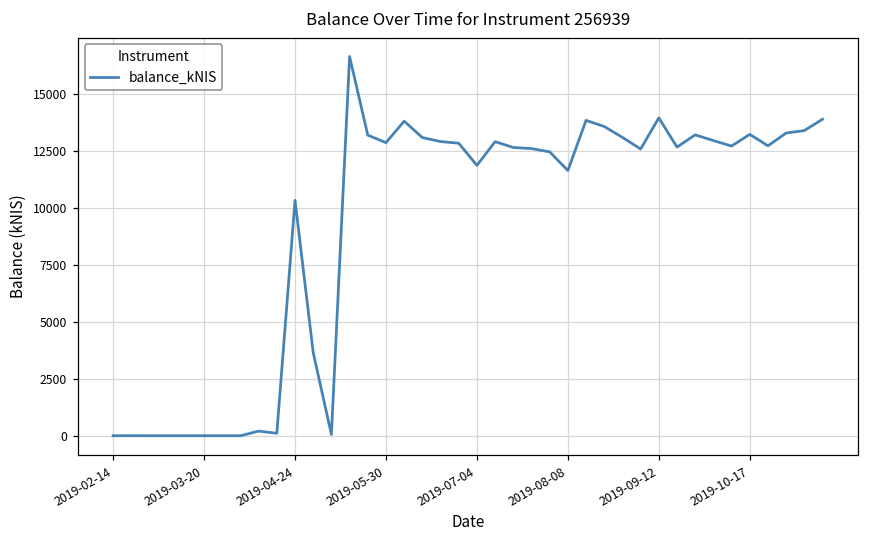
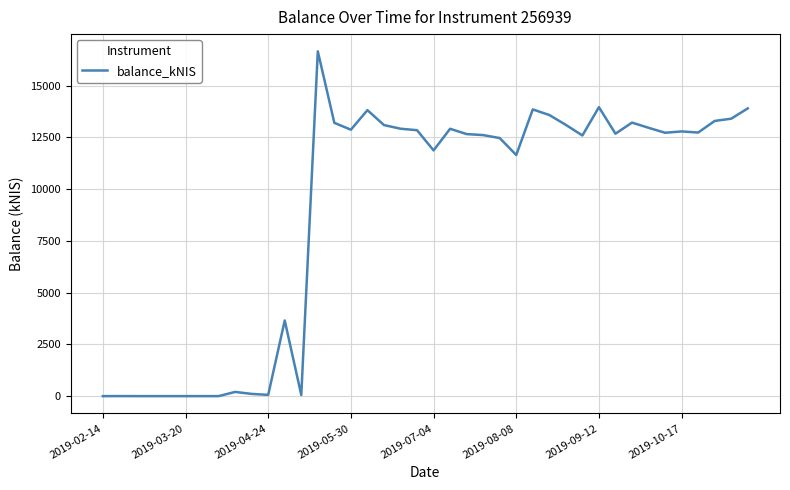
  {
    "2019-02-14": 0,
    "2019-03-20": 0,
-   "2019-04-24": 10300,
+   "2019-04-24": 100,
    "2019-05-30": 12900,
    "2019-07-04": 11900,
    "2019-08-08": 11600,
    "2019-09-12": 14000,
-   "2019-10-17": 13200
+   "2019-10-17": 12800
  }
